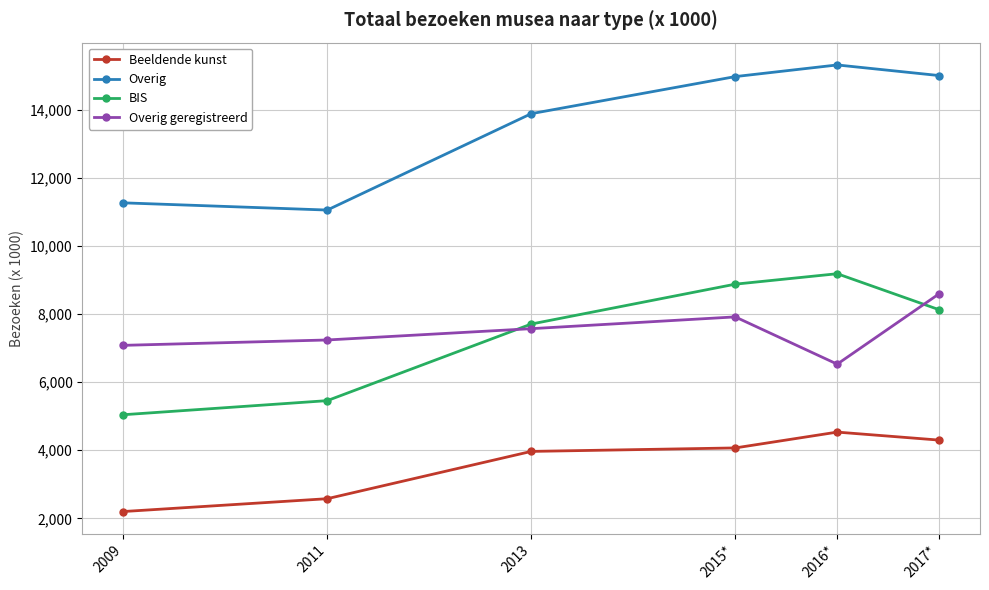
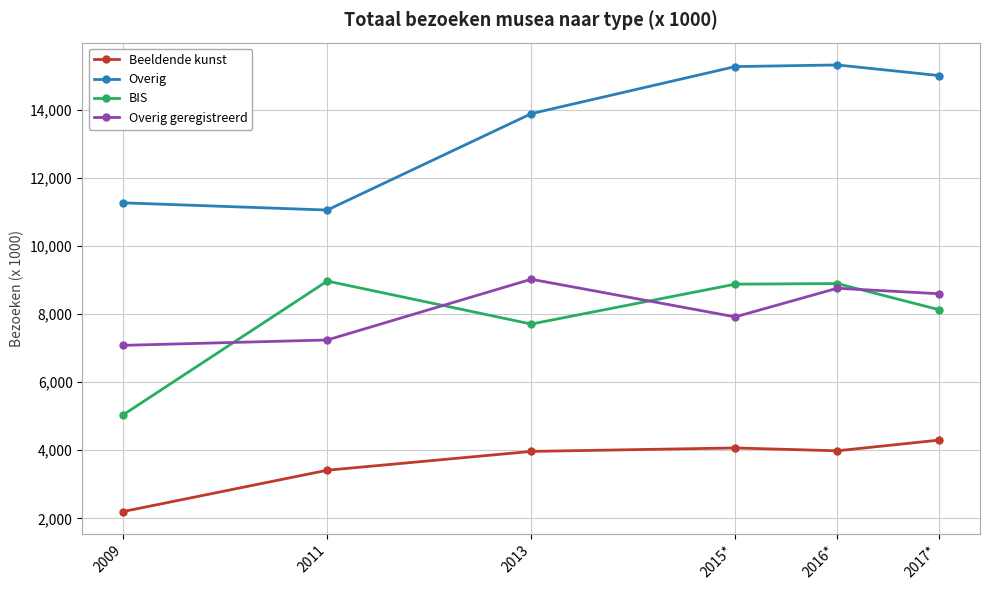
  {
    "Beeldende kunst": {
      "2009": "2,200",
-     "2011": "2,600",
+     "2011": "3,400",
      "2013": "4,000",
      "2015*": "4,100",
-     "2016*": "4,500",
+     "2016*": "4,000",
      "2017*": "4,300"
    },
    "Overig": {
      "2009": "11,300",
      "2011": "11,100",
      "2013": "13,900",
-     "2015*": "15,000",
+     "2015*": "15,300",
      "2016*": "15,300",
      "2017*": "15,000"
    },
    "BIS": {
      "2009": "5,000",
-     "2011": "5,500",
+     "2011": "9,000",
      "2013": "7,700",
      "2015*": "8,900",
-     "2016*": "9,200",
+     "2016*": "8,900",
      "2017*": "8,100"
    },
    "Overig geregistreerd": {
      "2009": "7,100",
      "2011": "7,200",
-     "2013": "7,600",
+     "2013": "9,000",
      "2015*": "7,900",
-     "2016*": "6,500",
+     "2016*": "8,800",
      "2017*": "8,600"
    }
  }
